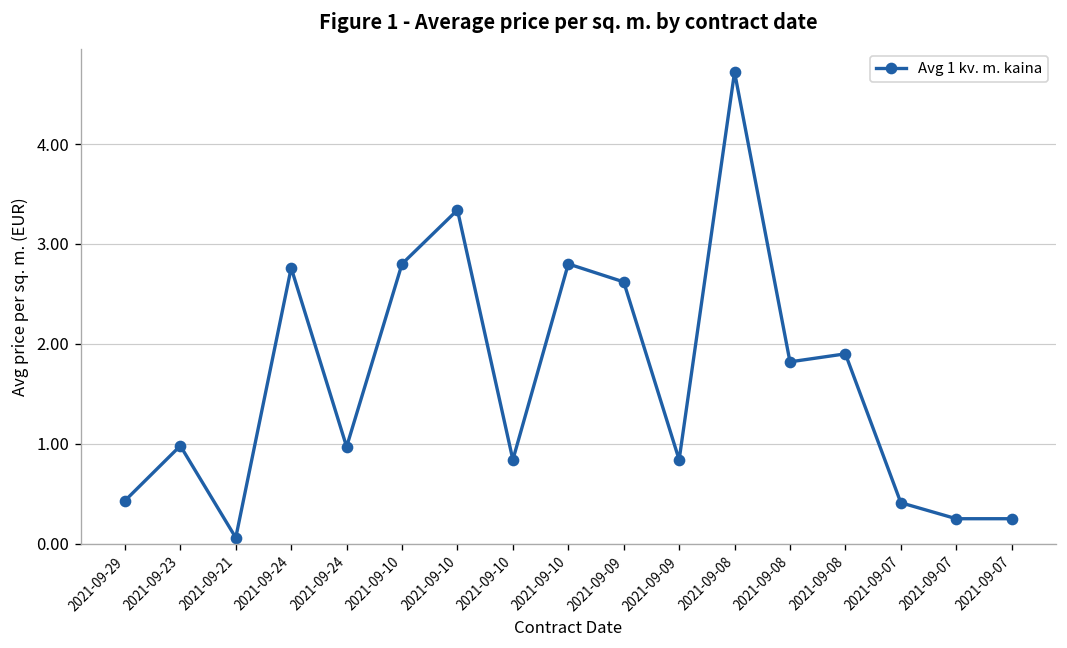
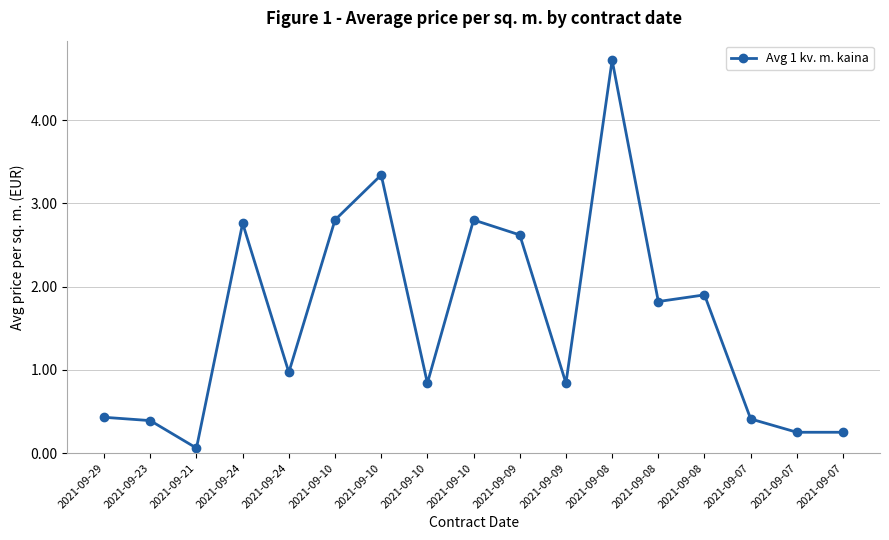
  {
    "2021-09-29": 0.4,
-   "2021-09-23": 1.0,
+   "2021-09-23": 0.4,
    "2021-09-21": 0.1
  }
